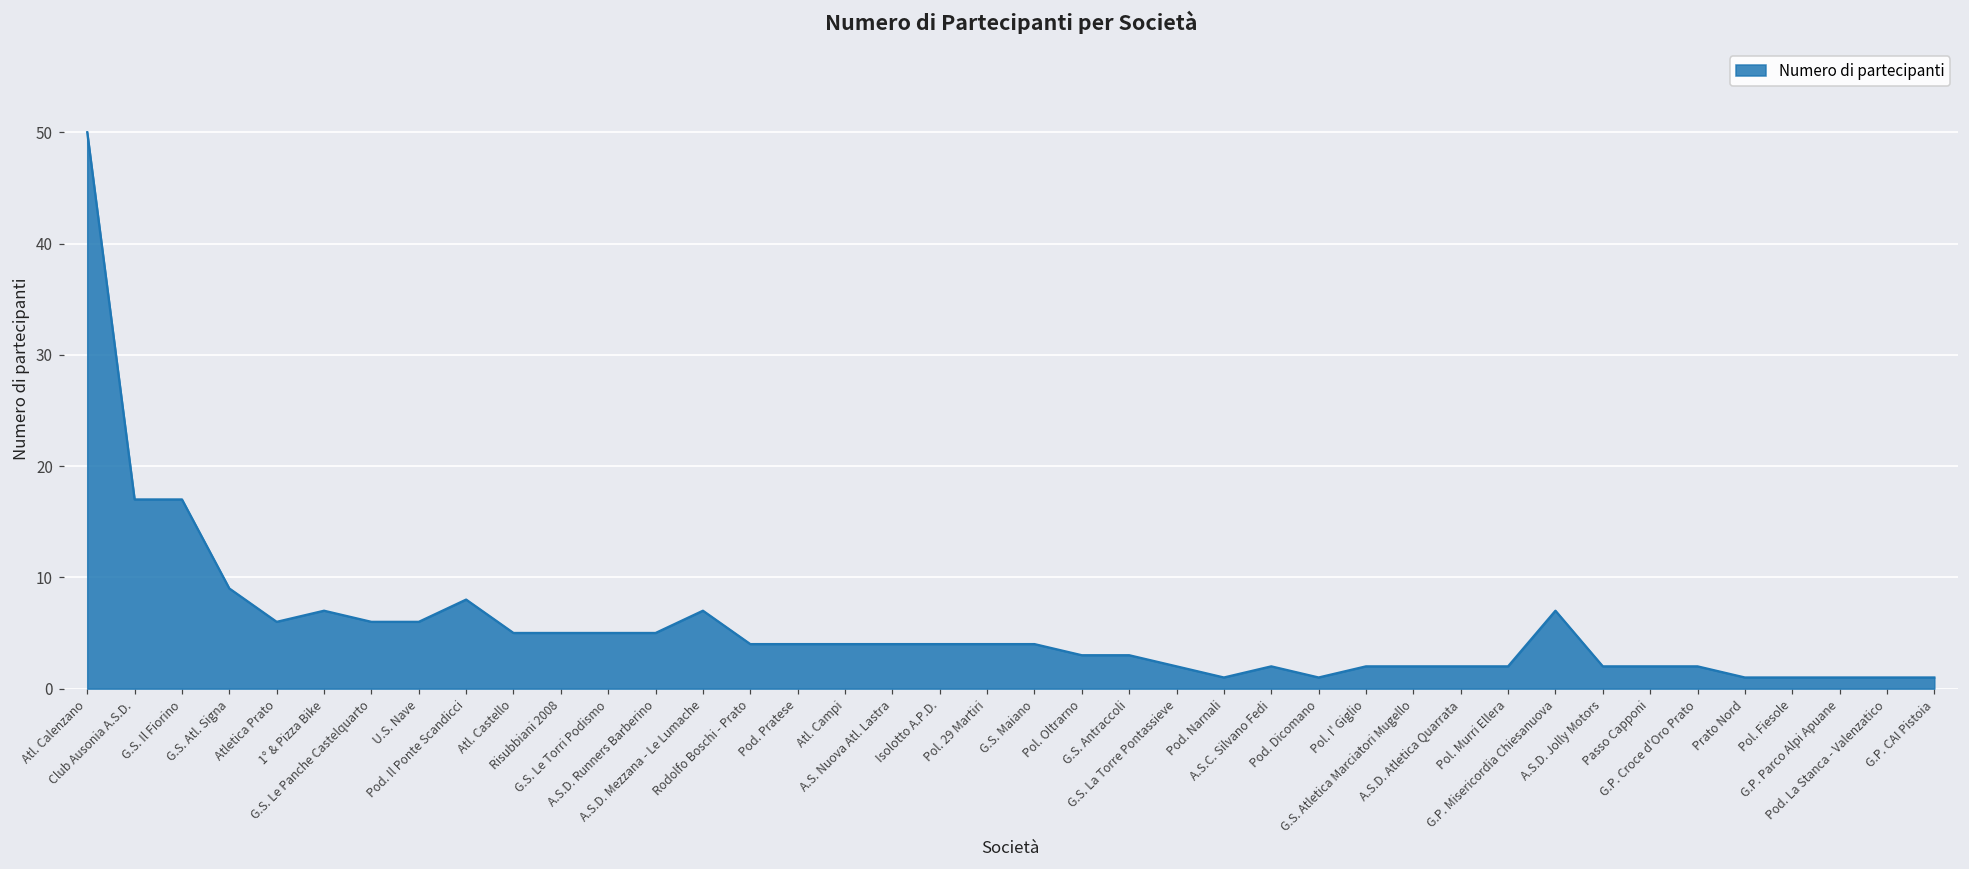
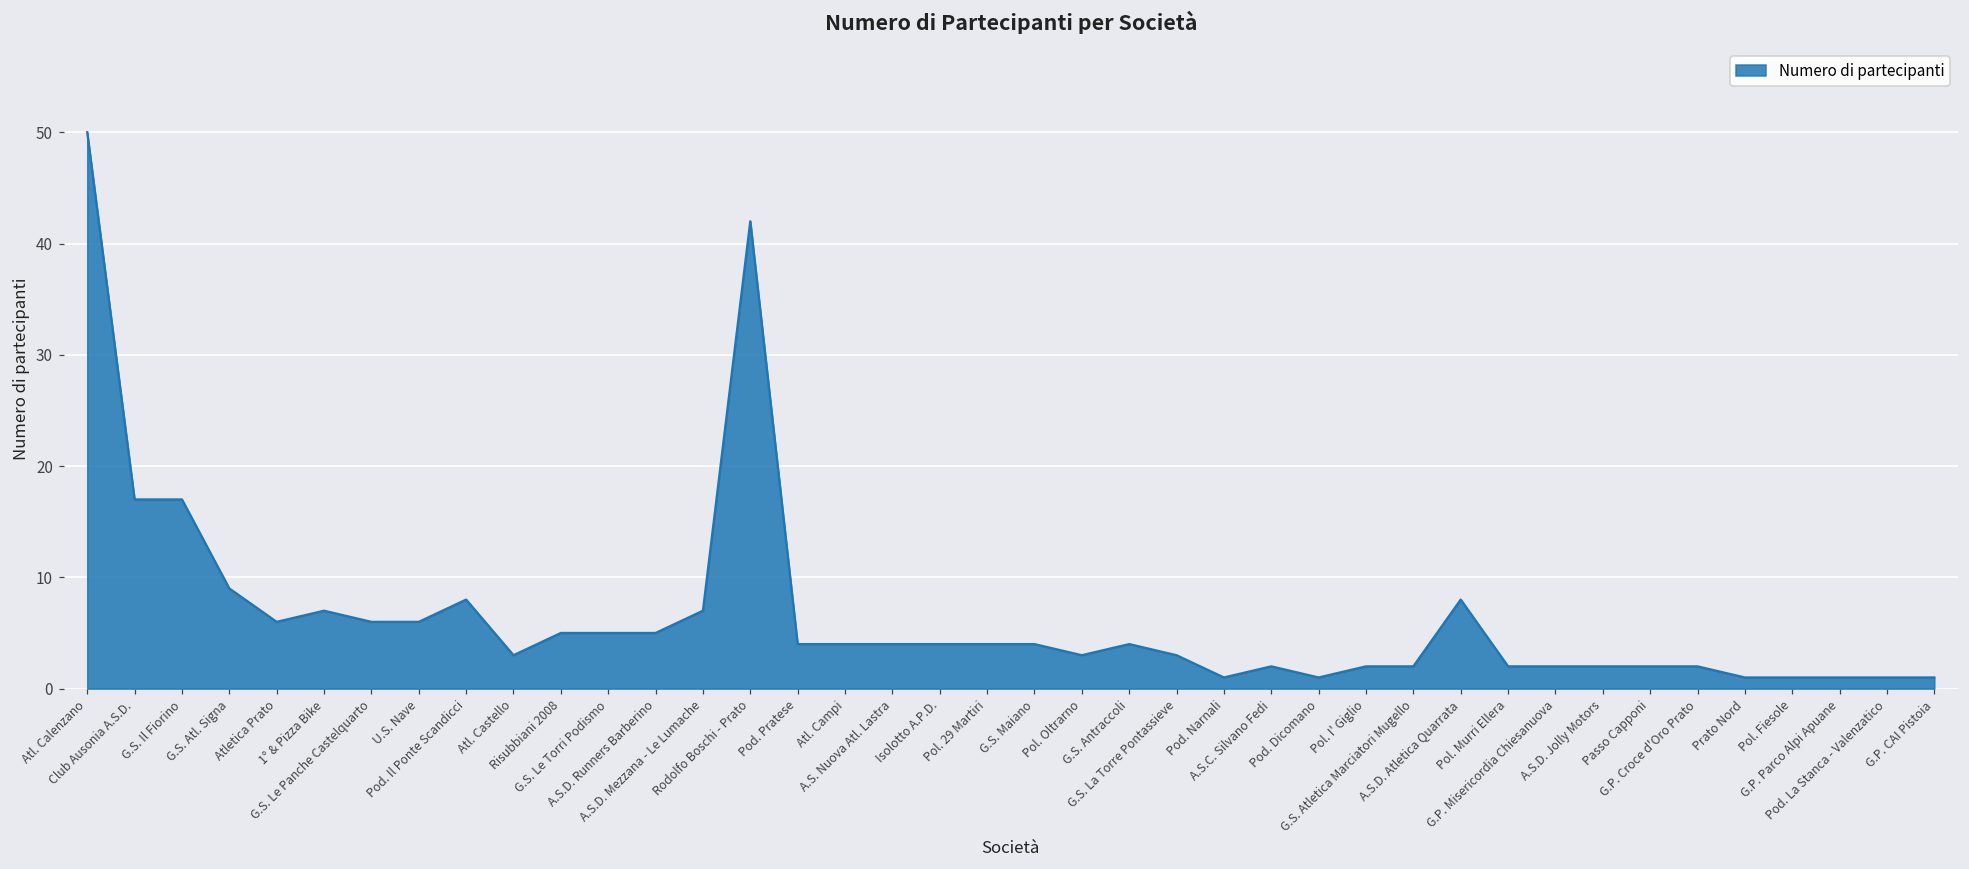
  {
    "Atl. Calenzano": 50,
    "Club Ausonia A.S.D.": 17,
    "G.S. Il Fiorino": 17,
    "G.S. Atl. Signa": 9,
    "Atletica Prato": 6,
    "1° & Pizza Bike": 7,
    "G.S. Le Panche Castelquarto": 6,
    "U.S. Nave": 6,
    "Pod. Il Ponte Scandicci": 8,
-   "Atl. Castello": 5,
+   "Atl. Castello": 3,
    "Risubbiani 2008": 5,
    "G.S. Le Torri Podismo": 5,
    "A.S.D. Runners Barberino": 5,
    "A.S.D. Mezzana - Le Lumache": 7,
-   "Rodolfo Boschi - Prato": 4,
+   "Rodolfo Boschi - Prato": 42,
    "Pod. Pratese": 4,
    "Atl. Campi": 4,
    "A.S. Nuova Atl. Lastra": 4,
    "Isolotto A.P.D.": 4,
    "Pol. 29 Martiri": 4,
    "G.S. Maiano": 4,
    "Pol. Oltrarno": 3,
-   "G.S. Antraccoli": 3,
-   "G.S. La Torre Pontassieve": 2,
+   "G.S. Antraccoli": 4,
+   "G.S. La Torre Pontassieve": 3,
    "Pod. Narnali": 1,
    "A.S.C. Silvano Fedi": 2,
    "Pod. Dicomano": 1,
    "Pol. I' Giglio": 2,
    "G.S. Atletica Marciatori Mugello": 2,
-   "A.S.D. Atletica Quarrata": 2,
+   "A.S.D. Atletica Quarrata": 8,
    "Pol. Murri Ellera": 2,
-   "G.P. Misericordia Chiesanuova": 7,
+   "G.P. Misericordia Chiesanuova": 2,
    "A.S.D. Jolly Motors": 2,
    "Passo Capponi": 2,
    "G.P. Croce d'Oro Prato": 2,
    "Prato Nord": 1,
    "Pol. Fiesole": 1,
    "G.P. Parco Alpi Apuane": 1,
    "Pod. La Stanca - Valenzatico": 1,
    "G.P. CAI Pistoia": 1
  }
